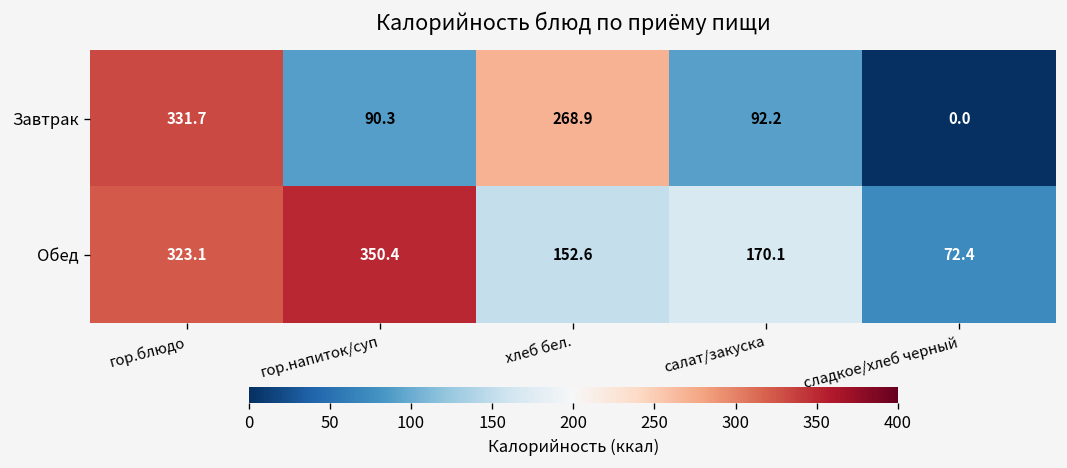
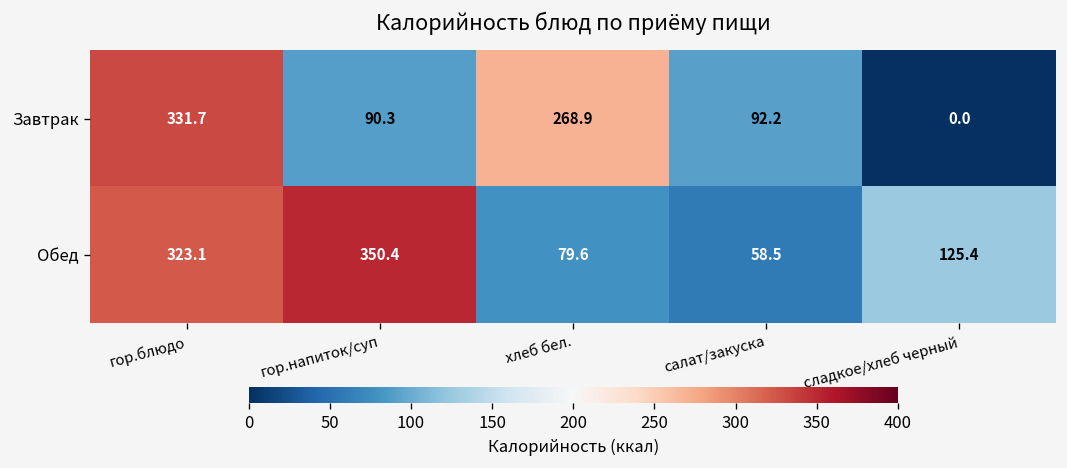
  {
    "Завтрак": {
      "гор.блюдо": 331.7,
      "гор.напиток/суп": 90.3,
      "хлеб бел.": 268.9,
      "салат/закуска": 92.2,
      "сладкое/хлеб черный": 0.0
    },
    "Обед": {
      "гор.блюдо": 323.1,
      "гор.напиток/суп": 350.4,
-     "хлеб бел.": 152.6,
-     "салат/закуска": 170.1,
-     "сладкое/хлеб черный": 72.4
+     "хлеб бел.": 79.6,
+     "салат/закуска": 58.5,
+     "сладкое/хлеб черный": 125.4
    }
  }
